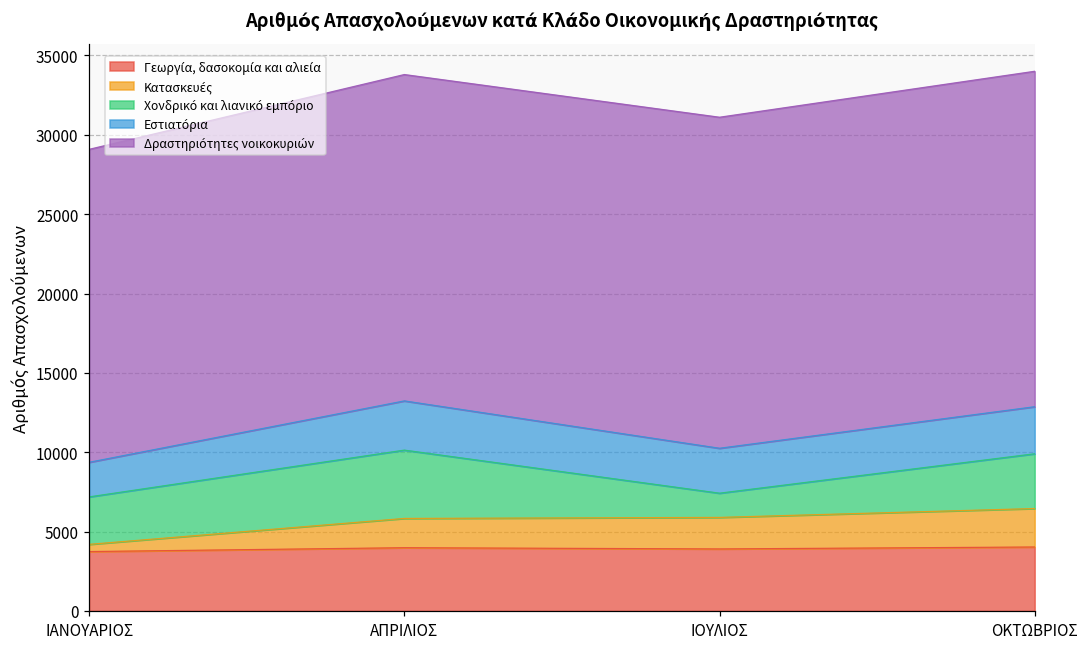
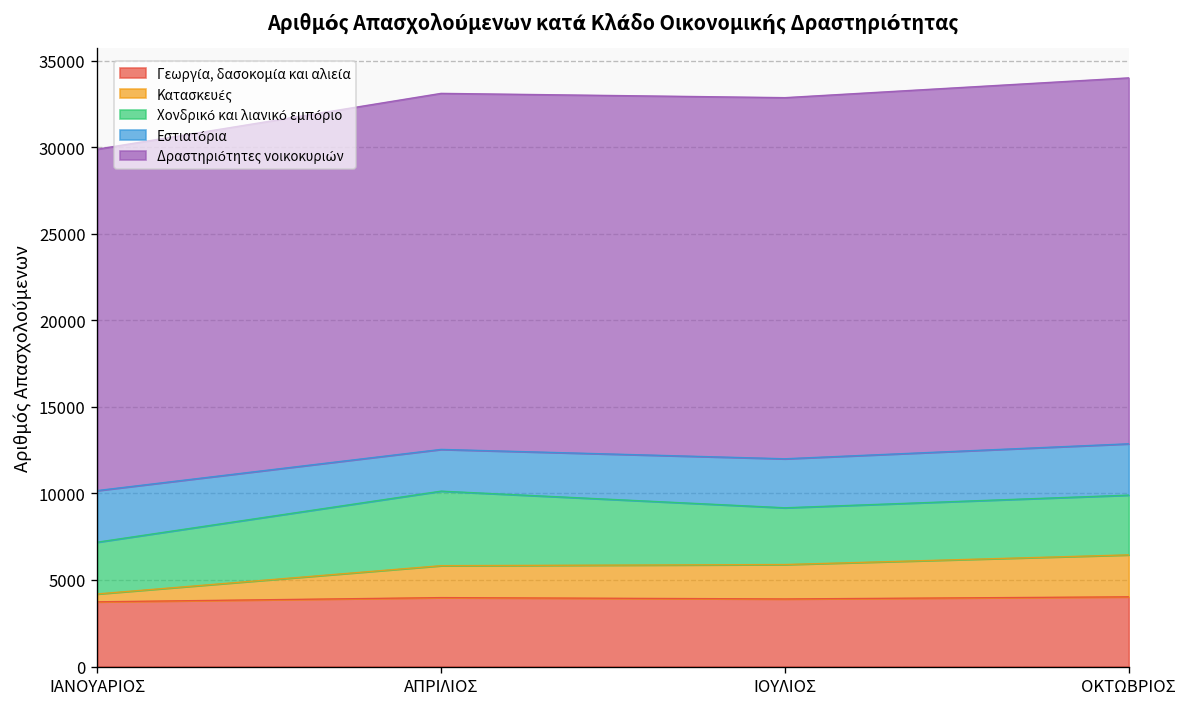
  {
    "Γεωργία, δασοκομία και αλιεία": {
      "ΙΑΝΟΥΑΡΙΟΣ": 3700,
      "ΑΠΡΙΛΙΟΣ": 4000,
      "ΙΟΥΛΙΟΣ": 3900,
      "ΟΚΤΩΒΡΙΟΣ": 4000
    },
    "Κατασκευές": {
      "ΙΑΝΟΥΑΡΙΟΣ": 500,
      "ΑΠΡΙΛΙΟΣ": 1800,
      "ΙΟΥΛΙΟΣ": 2000,
      "ΟΚΤΩΒΡΙΟΣ": 2400
    },
    "Χονδρικό και λιανικό εμπόριο": {
      "ΙΑΝΟΥΑΡΙΟΣ": 3000,
      "ΑΠΡΙΛΙΟΣ": 4300,
-     "ΙΟΥΛΙΟΣ": 1500,
+     "ΙΟΥΛΙΟΣ": 3300,
      "ΟΚΤΩΒΡΙΟΣ": 3500
    },
    "Εστιατόρια": {
-     "ΙΑΝΟΥΑΡΙΟΣ": 2200,
-     "ΑΠΡΙΛΙΟΣ": 3100,
+     "ΙΑΝΟΥΑΡΙΟΣ": 3000,
+     "ΑΠΡΙΛΙΟΣ": 2400,
      "ΙΟΥΛΙΟΣ": 2800,
      "ΟΚΤΩΒΡΙΟΣ": 3000
    },
    "Δραστηριότητες νοικοκυριών": {
      "ΙΑΝΟΥΑΡΙΟΣ": 19700,
      "ΑΠΡΙΛΙΟΣ": 20600,
      "ΙΟΥΛΙΟΣ": 20900,
      "ΟΚΤΩΒΡΙΟΣ": 21100
    }
  }
